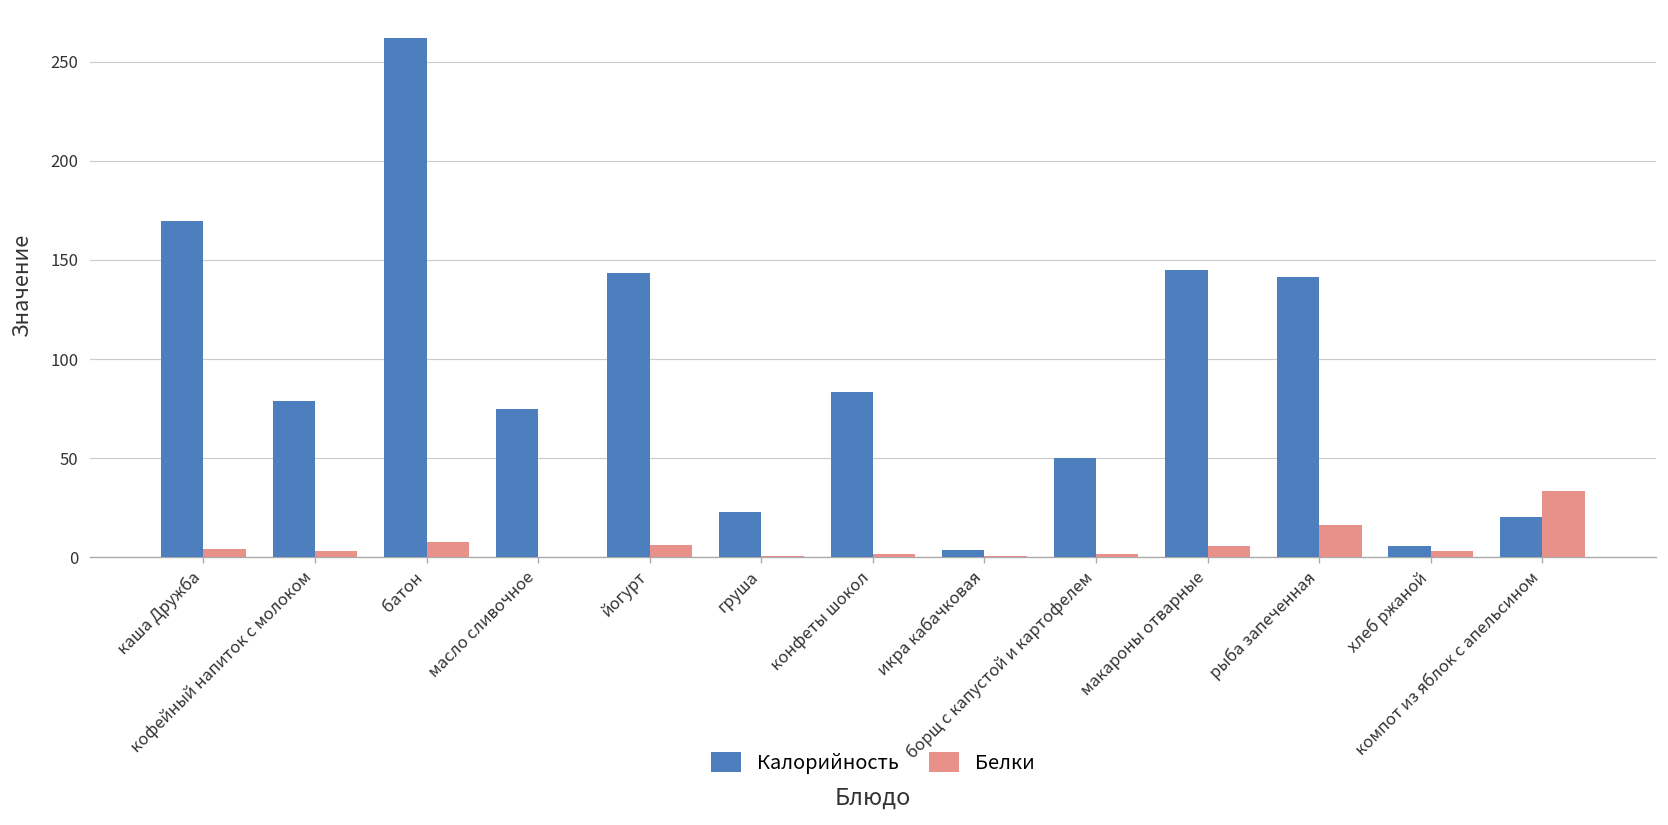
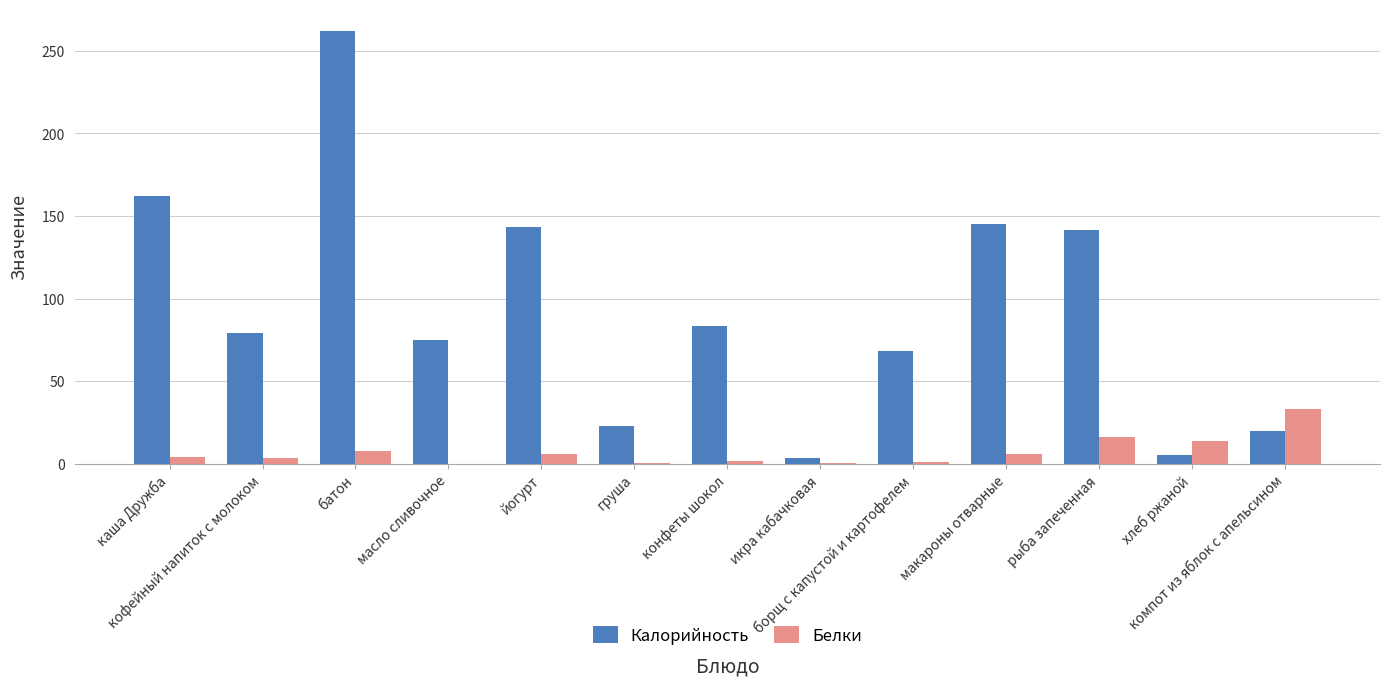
  {
    "Калорийность": {
-     "каша Дружба": 170,
+     "каша Дружба": 162,
      "кофейный напиток с молоком": 79,
      "батон": 262,
      "масло сливочное": 75,
      "йогурт": 143,
      "груша": 23,
      "конфеты шокол": 83,
      "икра кабачковая": 4,
-     "борщ с капустой и картофелем": 50,
+     "борщ с капустой и картофелем": 68,
      "макароны отварные": 145,
      "рыба запеченная": 141,
      "хлеб ржаной": 5,
      "компот из яблок с апельсином": 20
    },
    "Белки": {
      "каша Дружба": 4,
      "кофейный напиток с молоком": 3,
      "батон": 8,
      "йогурт": 6,
      "макароны отварные": 6,
      "рыба запеченная": 16,
-     "хлеб ржаной": 3,
+     "хлеб ржаной": 14,
      "компот из яблок с апельсином": 33
    }
  }
